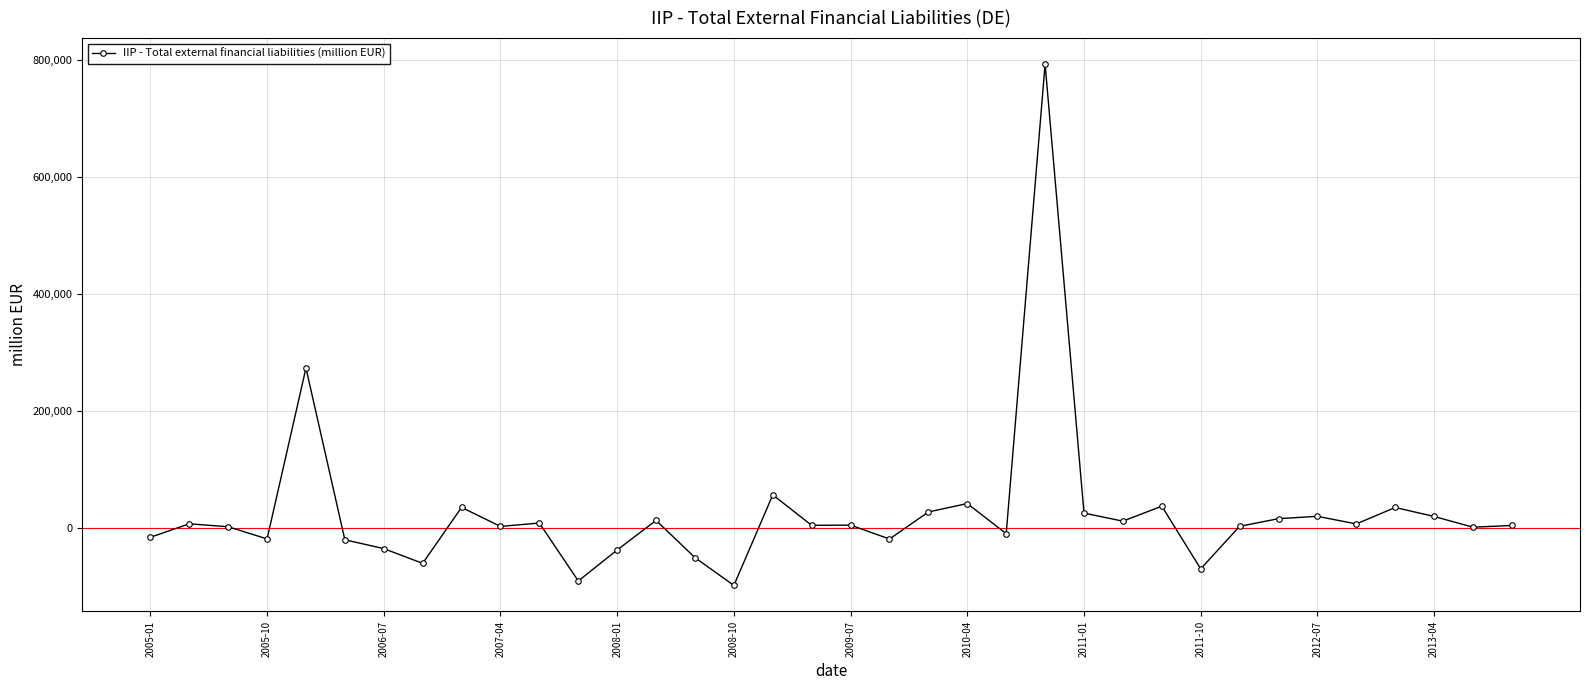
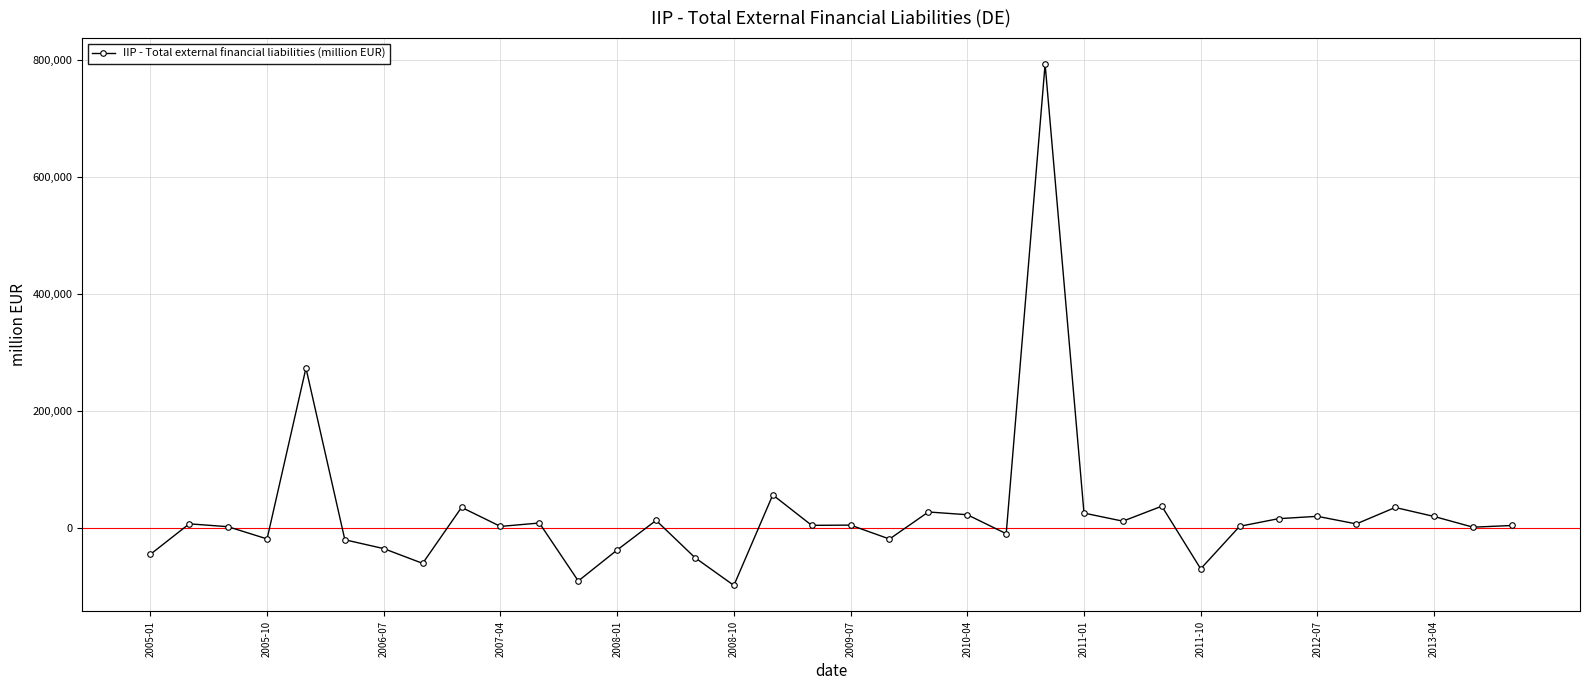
  {
-   "2005-01": "-20,000",
+   "2005-01": "-40,000",
    "2005-10": "-20,000",
    "2006-07": "-30,000",
    "2007-04": "0",
    "2008-01": "-40,000",
    "2008-10": "-100,000",
    "2009-07": "10,000",
-   "2010-04": "40,000",
+   "2010-04": "20,000",
    "2011-01": "30,000",
    "2011-10": "-70,000",
    "2012-07": "20,000",
    "2013-04": "20,000"
  }
